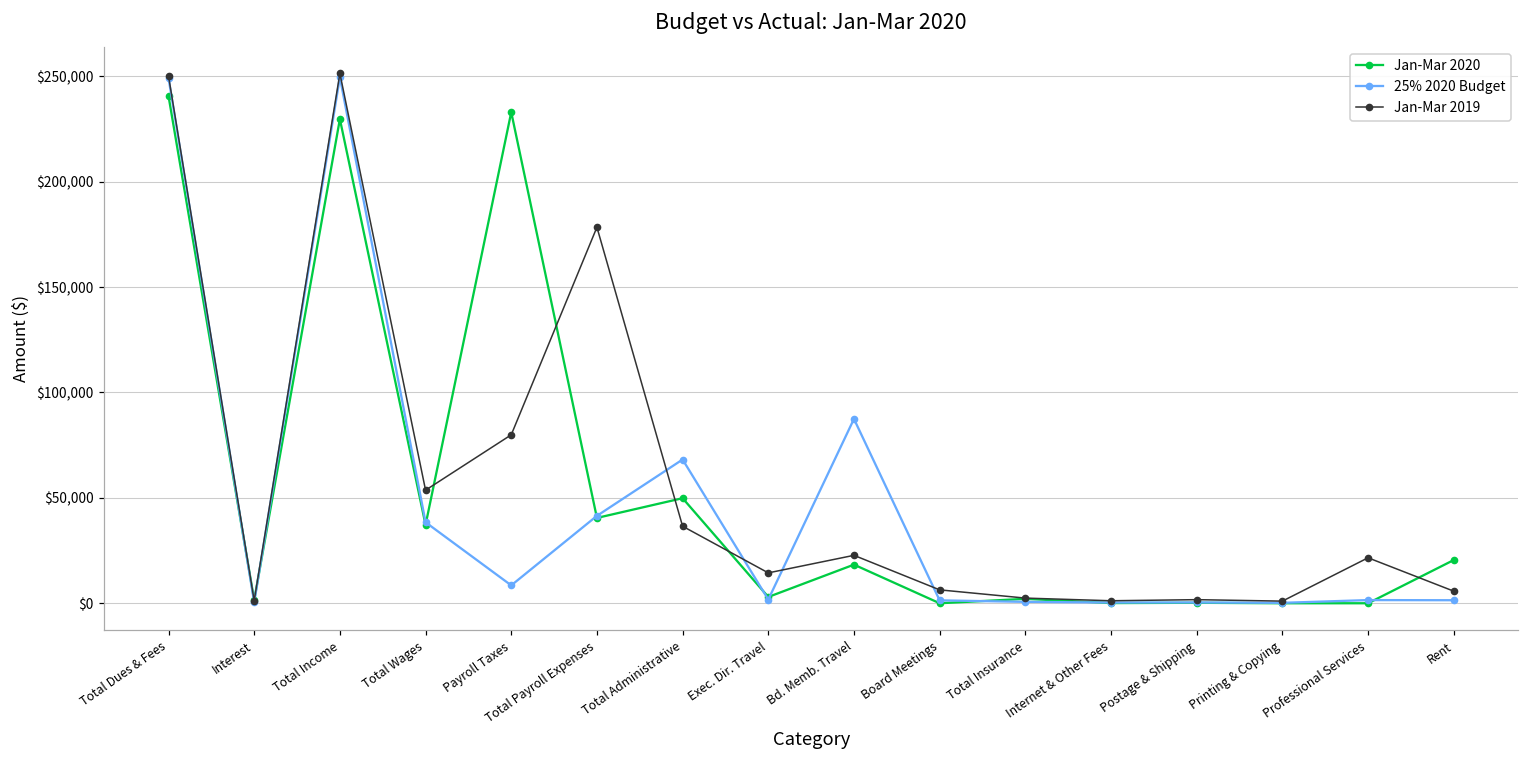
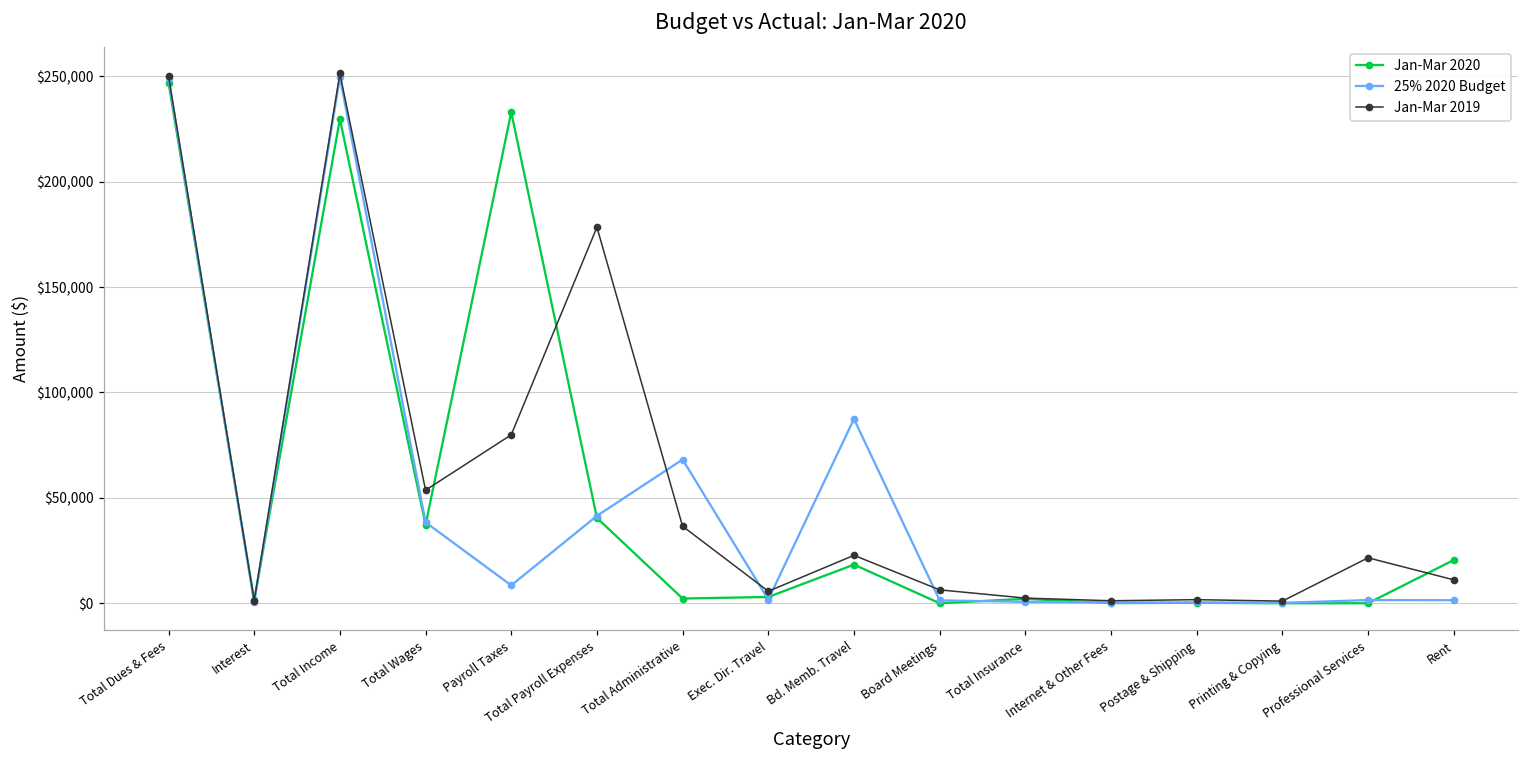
  {
    "Jan-Mar 2020": {
-     "Total Dues & Fees": "$241,000",
+     "Total Dues & Fees": "$247,000",
      "Total Income": "$230,000",
      "Payroll Taxes": "$233,000",
-     "Total Administrative": "$50,000",
+     "Total Administrative": "$2,000",
      "Bd. Memb. Travel": "$18,000",
      "Board Meetings": "$0",
      "Professional Services": "$0",
      "Rent": "$21,000"
    },
    "25% 2020 Budget": {
      "Total Income": "$250,000",
      "Payroll Taxes": "$8,000",
      "Total Administrative": "$68,000",
      "Bd. Memb. Travel": "$87,000",
      "Board Meetings": "$1,000",
      "Total Insurance": "$1,000",
      "Professional Services": "$2,000",
      "Rent": "$1,000"
    },
    "Jan-Mar 2019": {
      "Total Income": "$251,000",
      "Total Wages": "$54,000",
      "Payroll Taxes": "$80,000",
      "Total Payroll Expenses": "$178,000",
      "Total Administrative": "$37,000",
-     "Exec. Dir. Travel": "$14,000",
+     "Exec. Dir. Travel": "$6,000",
      "Bd. Memb. Travel": "$23,000",
      "Board Meetings": "$6,000",
      "Postage & Shipping": "$2,000",
      "Professional Services": "$22,000",
-     "Rent": "$6,000"
+     "Rent": "$11,000"
    }
  }
